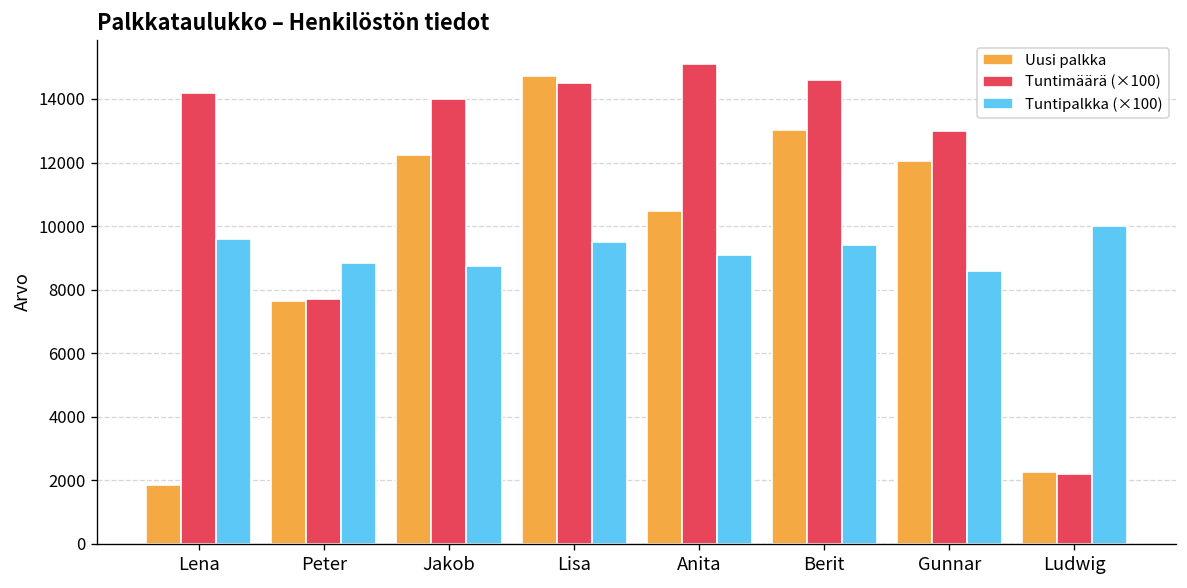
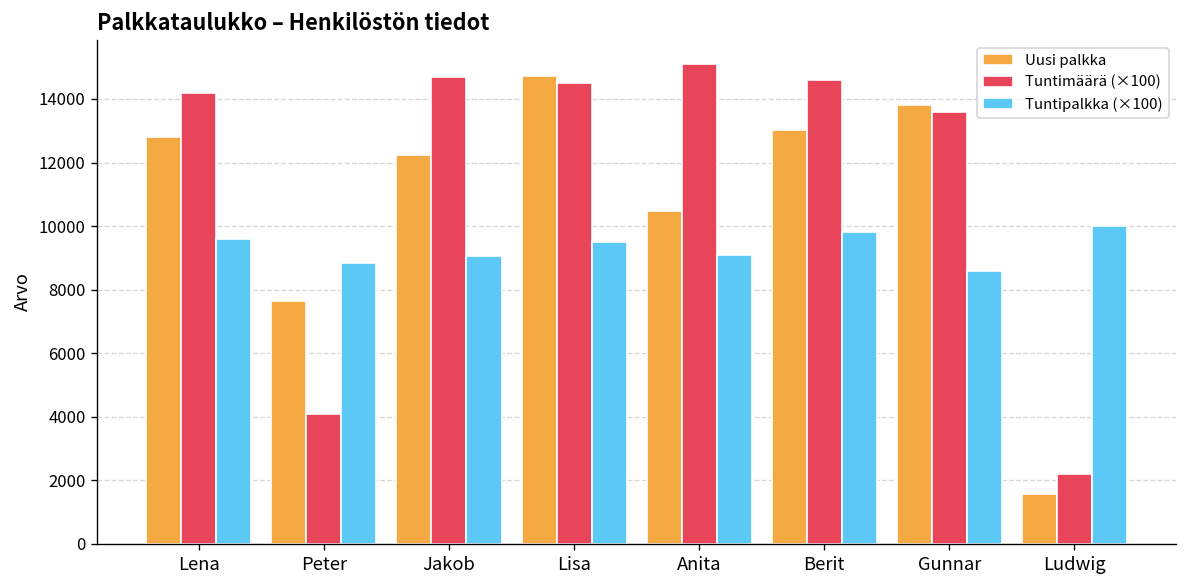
  {
    "Uusi palkka": {
-     "Lena": 1900,
+     "Lena": 12800,
      "Peter": 7700,
      "Jakob": 12200,
      "Lisa": 14700,
      "Anita": 10500,
      "Berit": 13000,
-     "Gunnar": 12000,
-     "Ludwig": 2300
+     "Gunnar": 13800,
+     "Ludwig": 1600
    },
    "Tuntimäärä (×100)": {
      "Lena": 14200,
-     "Peter": 7700,
-     "Jakob": 14000,
+     "Peter": 4100,
+     "Jakob": 14700,
      "Lisa": 14500,
      "Anita": 15100,
      "Berit": 14600,
-     "Gunnar": 13000,
+     "Gunnar": 13600,
      "Ludwig": 2200
    },
    "Tuntipalkka (×100)": {
      "Lena": 9600,
      "Peter": 8900,
-     "Jakob": 8800,
+     "Jakob": 9100,
      "Lisa": 9500,
      "Anita": 9100,
-     "Berit": 9400,
+     "Berit": 9800,
      "Gunnar": 8600,
      "Ludwig": 10000
    }
  }
